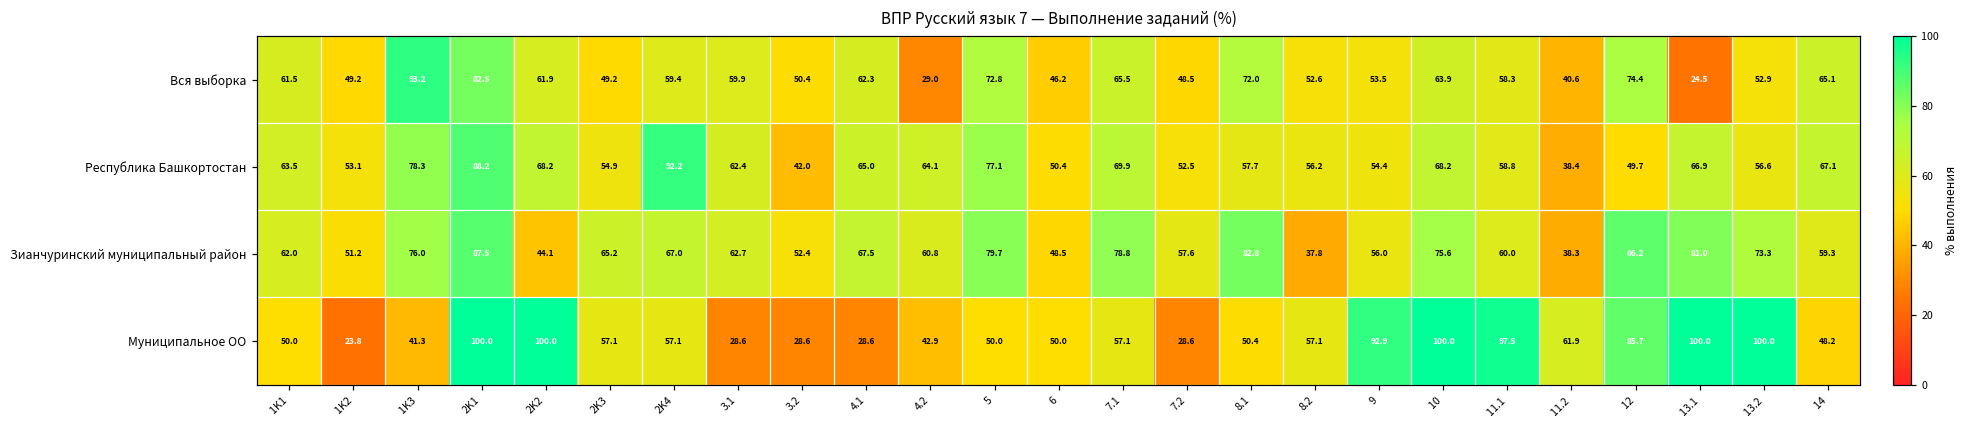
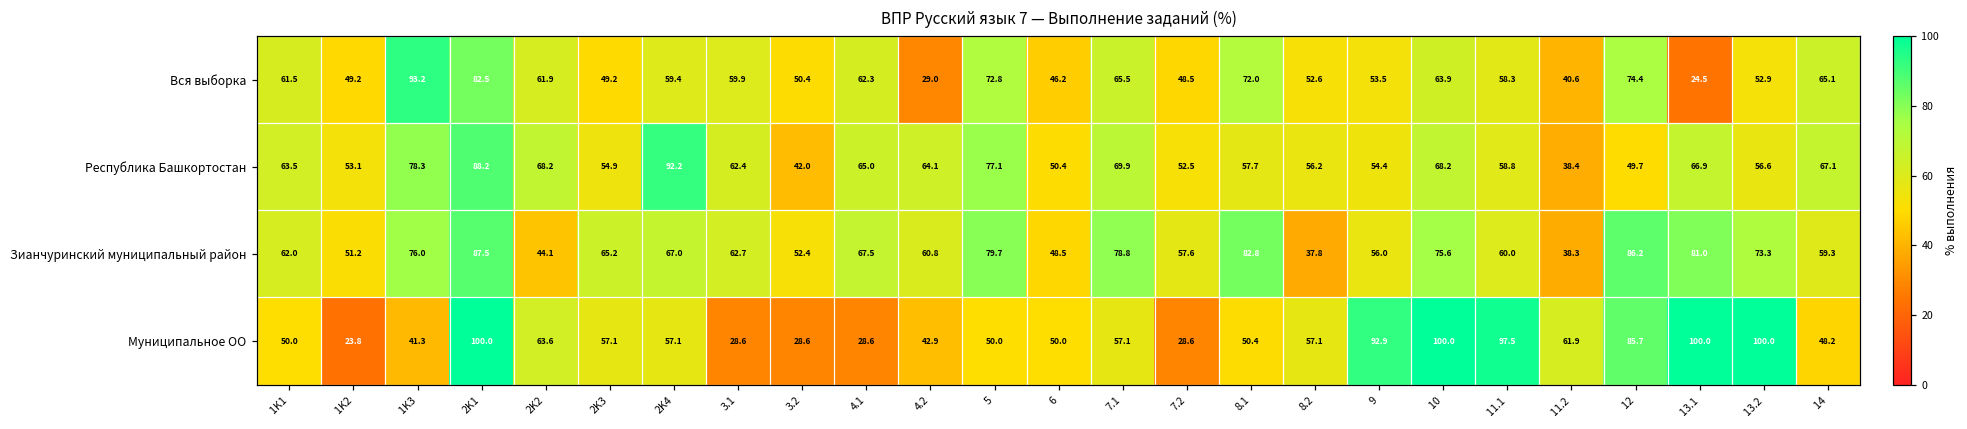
  {
    "Вся выборка": {
      "1K1": 61.5,
      "1K2": 49.2,
      "1K3": 93.2,
      "2K1": 82.5,
      "2K2": 61.9,
      "2K3": 49.2,
      "2K4": 59.4,
      "3.1": 59.9,
      "3.2": 50.4,
      "4.1": 62.3,
      "4.2": 29.0,
      "5": 72.8,
      "6": 46.2,
      "7.1": 65.5,
      "7.2": 48.5,
      "8.1": 72.0,
      "8.2": 52.6,
      "9": 53.5,
      "10": 63.9,
      "11.1": 58.3,
      "11.2": 40.6,
      "12": 74.4,
      "13.1": 24.5,
      "13.2": 52.9,
      "14": 65.1
    },
    "Республика Башкортостан": {
      "1K1": 63.5,
      "1K2": 53.1,
      "1K3": 78.3,
      "2K1": 88.2,
      "2K2": 68.2,
      "2K3": 54.9,
      "2K4": 92.2,
      "3.1": 62.4,
      "3.2": 42.0,
      "4.1": 65.0,
      "4.2": 64.1,
      "5": 77.1,
      "6": 50.4,
      "7.1": 69.9,
      "7.2": 52.5,
      "8.1": 57.7,
      "8.2": 56.2,
      "9": 54.4,
      "10": 68.2,
      "11.1": 58.8,
      "11.2": 38.4,
      "12": 49.7,
      "13.1": 66.9,
      "13.2": 56.6,
      "14": 67.1
    },
    "Зианчуринский муниципальный район": {
      "1K1": 62.0,
      "1K2": 51.2,
      "1K3": 76.0,
      "2K1": 87.5,
      "2K2": 44.1,
      "2K3": 65.2,
      "2K4": 67.0,
      "3.1": 62.7,
      "3.2": 52.4,
      "4.1": 67.5,
      "4.2": 60.8,
      "5": 79.7,
      "6": 48.5,
      "7.1": 78.8,
      "7.2": 57.6,
      "8.1": 82.8,
      "8.2": 37.8,
      "9": 56.0,
      "10": 75.6,
      "11.1": 60.0,
      "11.2": 38.3,
      "12": 86.2,
      "13.1": 81.0,
      "13.2": 73.3,
      "14": 59.3
    },
    "Муниципальное ОО": {
      "1K1": 50.0,
      "1K2": 23.8,
      "1K3": 41.3,
      "2K1": 100.0,
-     "2K2": 100.0,
+     "2K2": 63.6,
      "2K3": 57.1,
      "2K4": 57.1,
      "3.1": 28.6,
      "3.2": 28.6,
      "4.1": 28.6,
      "4.2": 42.9,
      "5": 50.0,
      "6": 50.0,
      "7.1": 57.1,
      "7.2": 28.6,
      "8.1": 50.4,
      "8.2": 57.1,
      "9": 92.9,
      "10": 100.0,
      "11.1": 97.5,
      "11.2": 61.9,
      "12": 85.7,
      "13.1": 100.0,
      "13.2": 100.0,
      "14": 48.2
    }
  }
